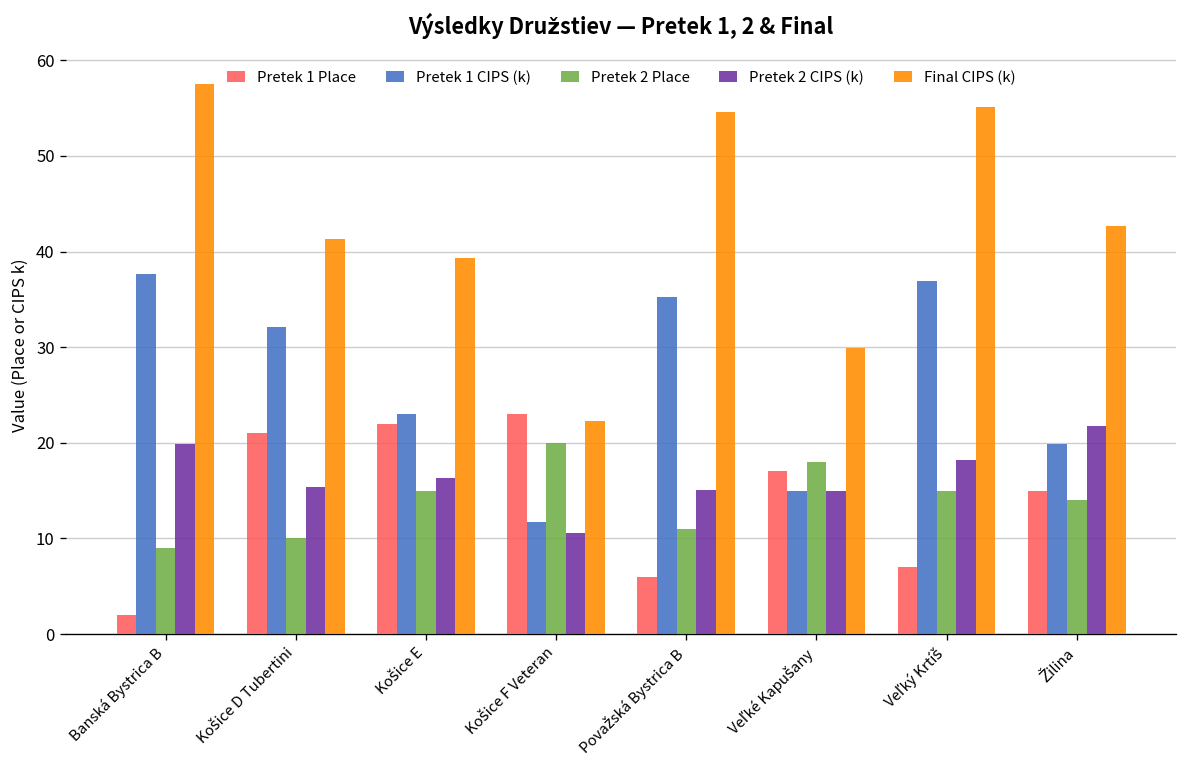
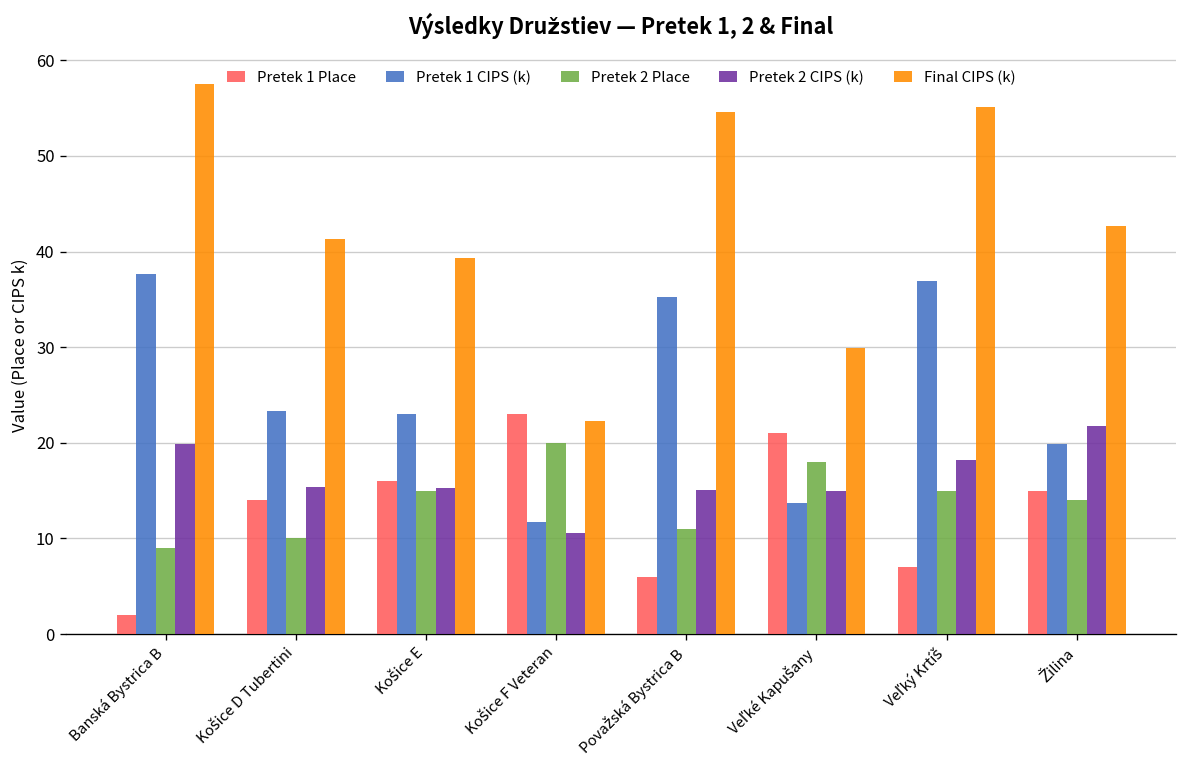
  {
    "Pretek 1 Place": {
      "Banská Bystrica B": 2,
-     "Košice D Tubertini": 21,
-     "Košice E": 22,
+     "Košice D Tubertini": 14,
+     "Košice E": 16,
      "Košice F Veteran": 23,
      "Považská Bystrica B": 6,
-     "Veľké Kapušany": 17,
+     "Veľké Kapušany": 21,
      "Veľký Krtíš": 7,
      "Žilina": 15
    },
    "Pretek 1 CIPS (k)": {
      "Banská Bystrica B": 38,
-     "Košice D Tubertini": 32,
+     "Košice D Tubertini": 23,
      "Košice E": 23,
      "Košice F Veteran": 12,
      "Považská Bystrica B": 35,
-     "Veľké Kapušany": 15,
+     "Veľké Kapušany": 14,
      "Veľký Krtíš": 37,
      "Žilina": 20
    },
    "Pretek 2 Place": {
      "Banská Bystrica B": 9,
      "Košice D Tubertini": 10,
      "Košice E": 15,
      "Košice F Veteran": 20,
      "Považská Bystrica B": 11,
      "Veľké Kapušany": 18,
      "Veľký Krtíš": 15,
      "Žilina": 14
    },
    "Pretek 2 CIPS (k)": {
      "Banská Bystrica B": 20,
      "Košice D Tubertini": 15,
-     "Košice E": 16,
+     "Košice E": 15,
      "Košice F Veteran": 11,
      "Považská Bystrica B": 15,
      "Veľké Kapušany": 15,
      "Veľký Krtíš": 18,
      "Žilina": 22
    },
    "Final CIPS (k)": {
      "Banská Bystrica B": 57,
      "Košice D Tubertini": 41,
      "Košice E": 39,
      "Košice F Veteran": 22,
      "Považská Bystrica B": 55,
      "Veľké Kapušany": 30,
      "Veľký Krtíš": 55,
      "Žilina": 43
    }
  }
